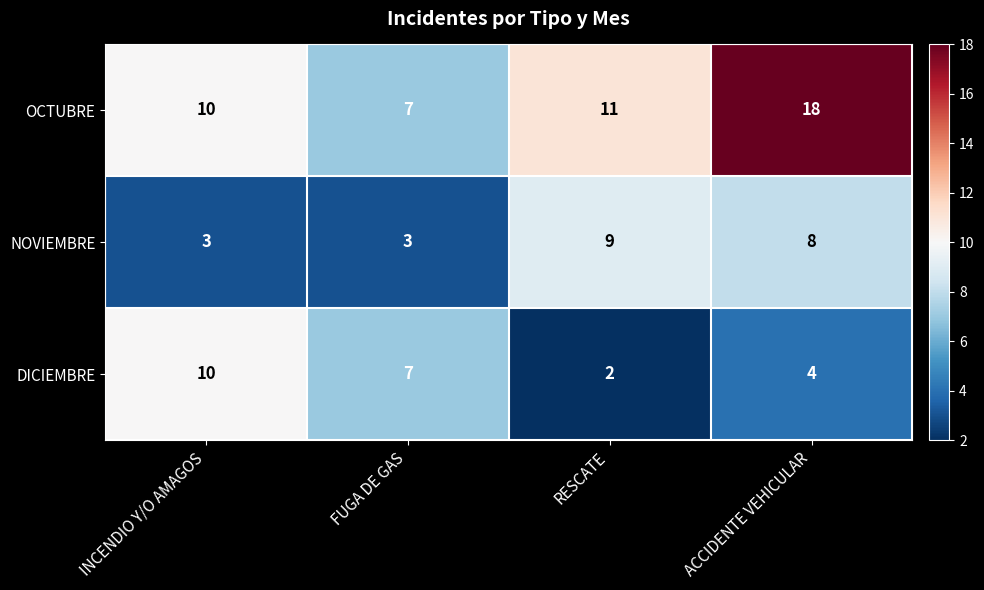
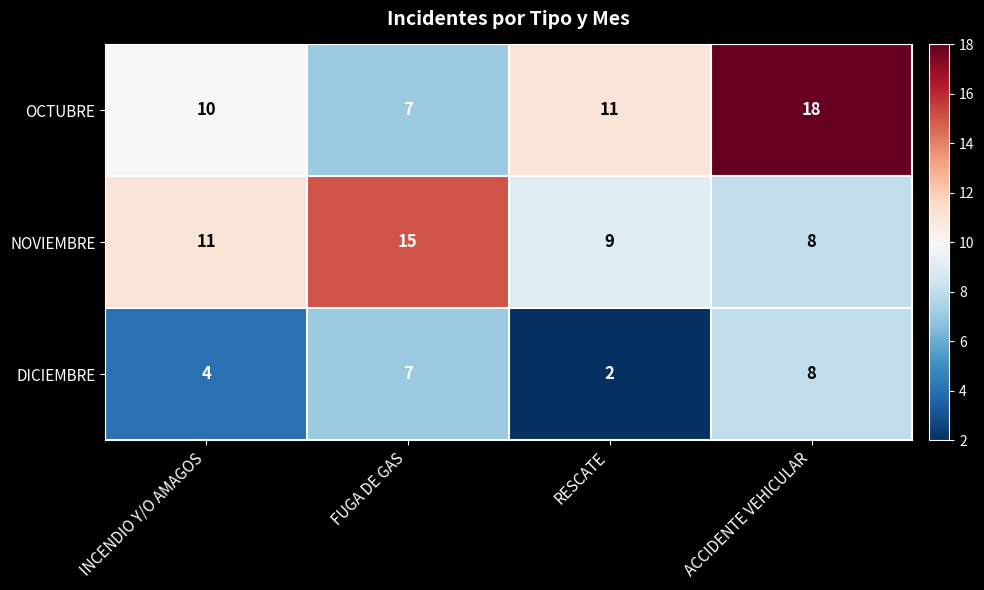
  {
    "OCTUBRE": {
      "INCENDIO Y/O AMAGOS": 10,
      "FUGA DE GAS": 7,
      "RESCATE": 11,
      "ACCIDENTE VEHICULAR": 18
    },
    "NOVIEMBRE": {
-     "INCENDIO Y/O AMAGOS": 3,
-     "FUGA DE GAS": 3,
+     "INCENDIO Y/O AMAGOS": 11,
+     "FUGA DE GAS": 15,
      "RESCATE": 9,
      "ACCIDENTE VEHICULAR": 8
    },
    "DICIEMBRE": {
-     "INCENDIO Y/O AMAGOS": 10,
+     "INCENDIO Y/O AMAGOS": 4,
      "FUGA DE GAS": 7,
      "RESCATE": 2,
-     "ACCIDENTE VEHICULAR": 4
+     "ACCIDENTE VEHICULAR": 8
    }
  }
